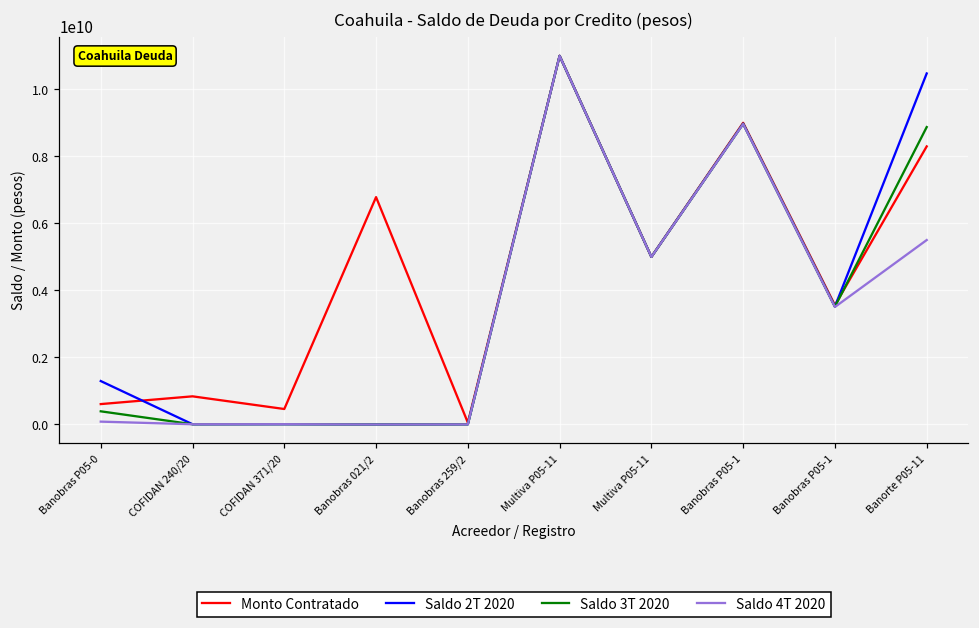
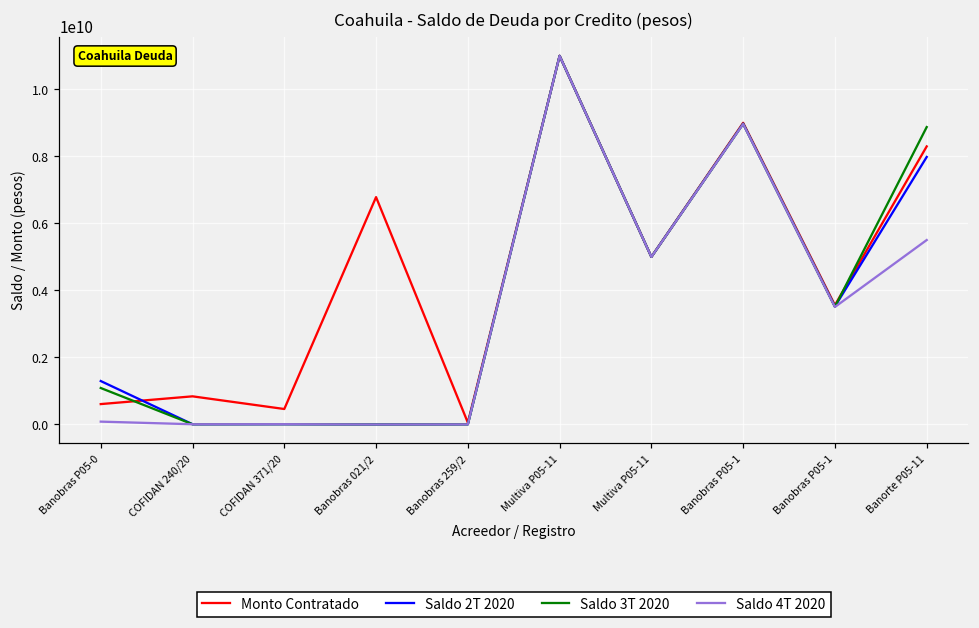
  {
    "Monto Contratado": {
      "Banobras P05-0": 600000000,
      "COFIDAN 240/20": 800000000,
      "COFIDAN 371/20": 500000000,
      "Banobras 021/2": 6800000000,
      "Banorte P05-11": 8300000000
    },
    "Saldo 2T 2020": {
      "Banobras P05-0": 1300000000,
-     "Banorte P05-11": 10500000000
+     "Banorte P05-11": 8000000000
    },
    "Saldo 3T 2020": {
-     "Banobras P05-0": 400000000,
+     "Banobras P05-0": 1100000000,
      "Banorte P05-11": 8900000000
    },
    "Saldo 4T 2020": {
      "Banobras P05-0": 100000000,
      "Banorte P05-11": 5500000000
    }
  }
